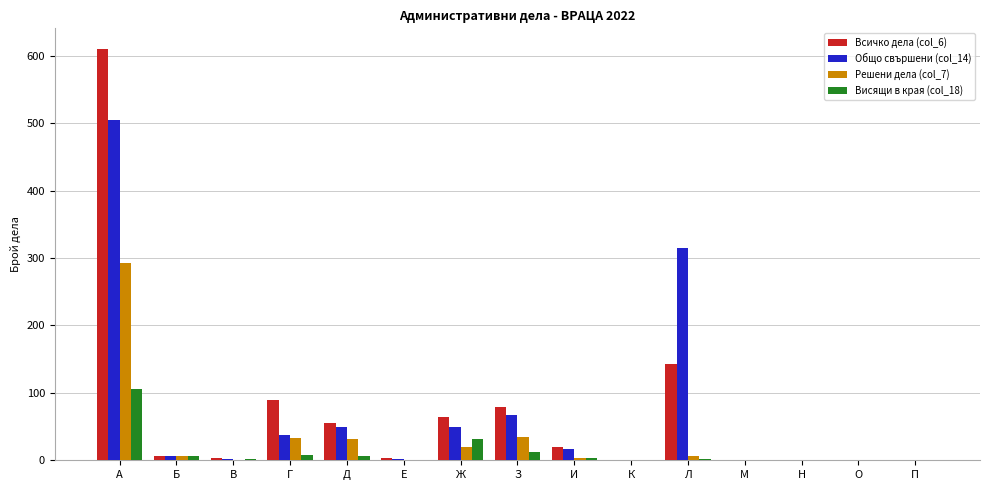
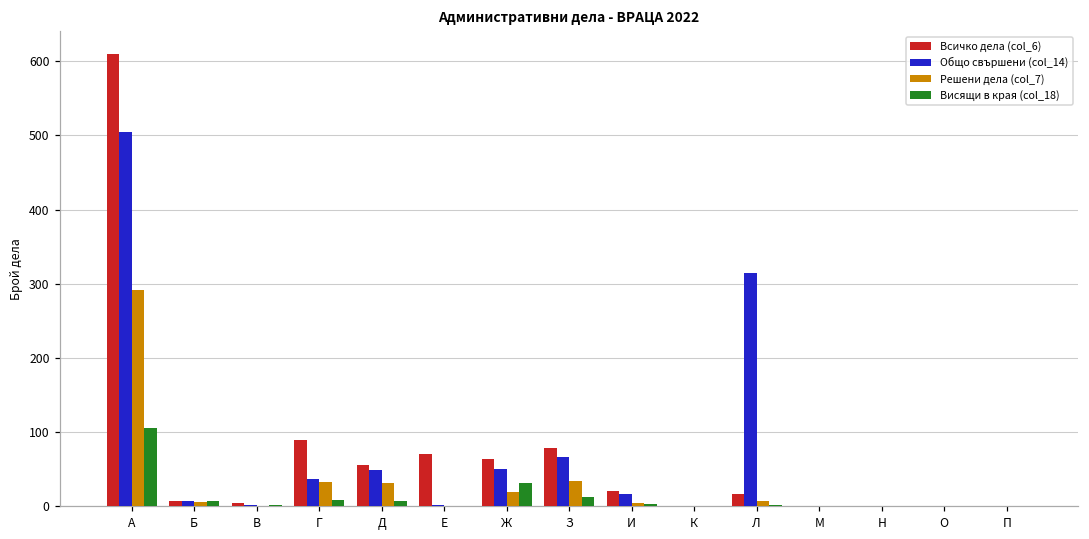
  {
    "Всичко дела (col_6)": {
      "А": 610,
      "Б": 10,
      "В": 0,
      "Г": 90,
      "Д": 60,
-     "Е": 0,
+     "Е": 70,
      "Ж": 60,
      "З": 80,
      "И": 20,
      "К": 0,
-     "Л": 140,
+     "Л": 20,
      "М": 0,
      "Н": 0,
      "О": 0,
      "П": 0
    },
    "Общо свършени (col_14)": {
      "А": 510,
      "Б": 10,
      "Г": 40,
      "Д": 50,
      "Ж": 50,
      "З": 70,
      "И": 20,
      "К": 0,
      "Л": 320,
      "М": 0,
      "Н": 0,
      "О": 0,
      "П": 0
    },
    "Решени дела (col_7)": {
      "А": 290,
      "Б": 10,
      "Г": 30,
      "Д": 30,
      "Ж": 20,
      "З": 30,
      "И": 0,
      "К": 0,
      "Л": 10,
      "М": 0,
      "Н": 0,
      "О": 0,
      "П": 0
    },
    "Висящи в края (col_18)": {
      "А": 110,
      "Б": 10,
      "Г": 10,
      "Д": 10,
      "Ж": 30,
      "З": 10,
      "К": 0,
      "М": 0,
      "Н": 0,
      "О": 0,
      "П": 0
    }
  }
